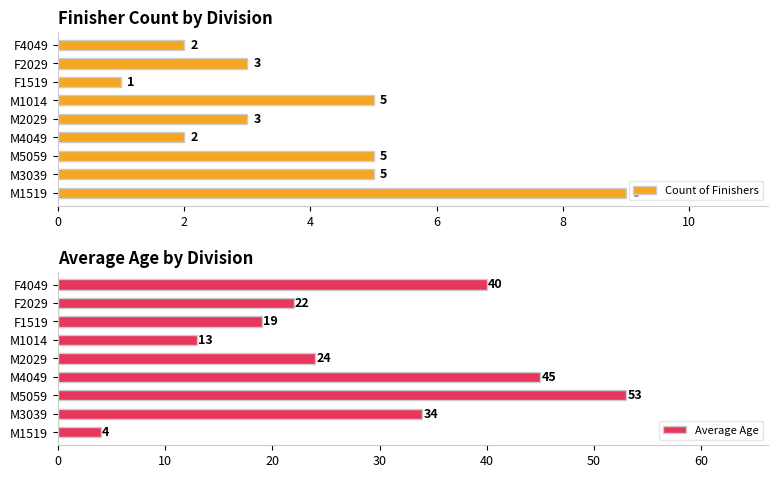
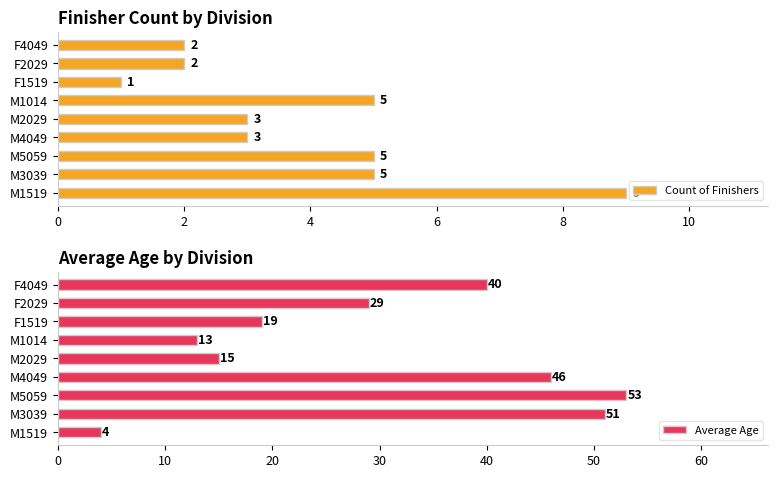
  {
    "Finisher Count by Division": {
      "F4049": 2,
-     "F2029": 3,
+     "F2029": 2,
      "F1519": 1,
      "M1014": 5,
      "M2029": 3,
-     "M4049": 2,
+     "M4049": 3,
      "M5059": 5,
      "M3039": 5
    },
    "Average Age by Division": {
      "F4049": 40,
-     "F2029": 22,
+     "F2029": 29,
      "F1519": 19,
      "M1014": 13,
-     "M2029": 24,
-     "M4049": 45,
+     "M2029": 15,
+     "M4049": 46,
      "M5059": 53,
-     "M3039": 34,
+     "M3039": 51,
      "M1519": 4
    }
  }
